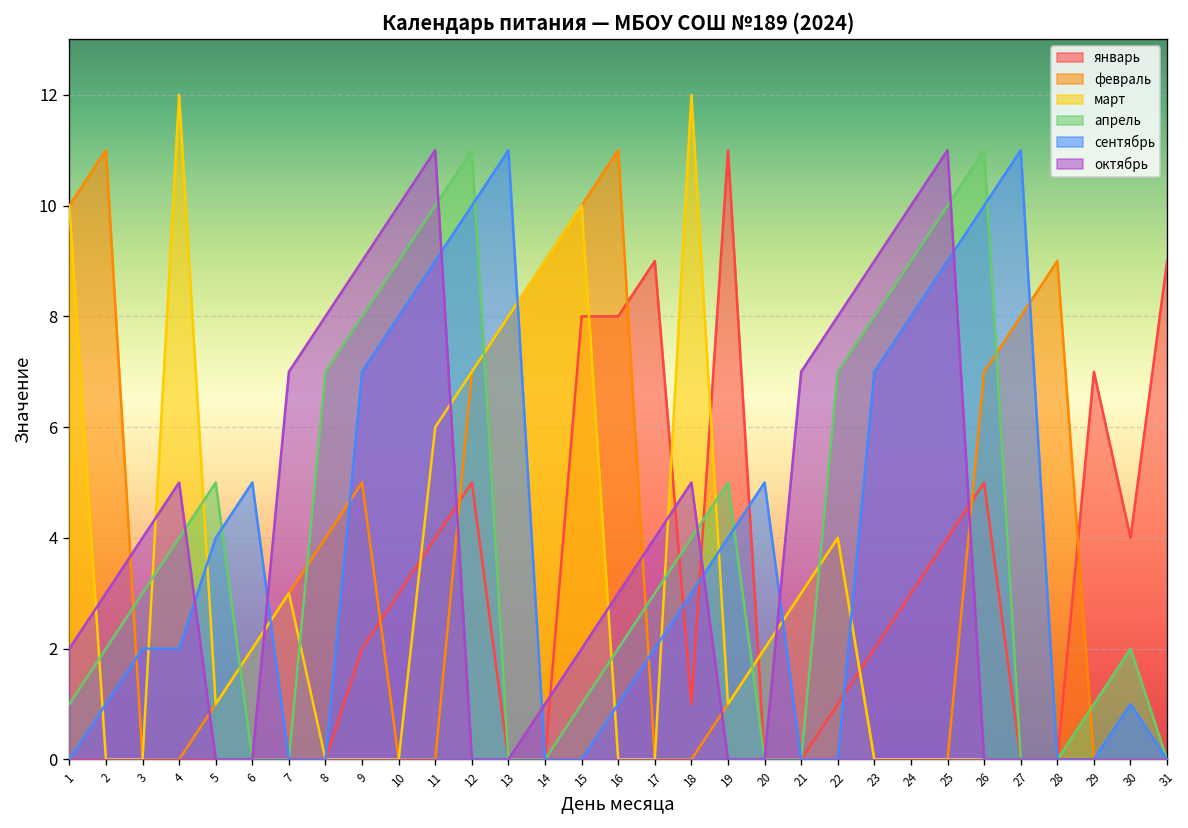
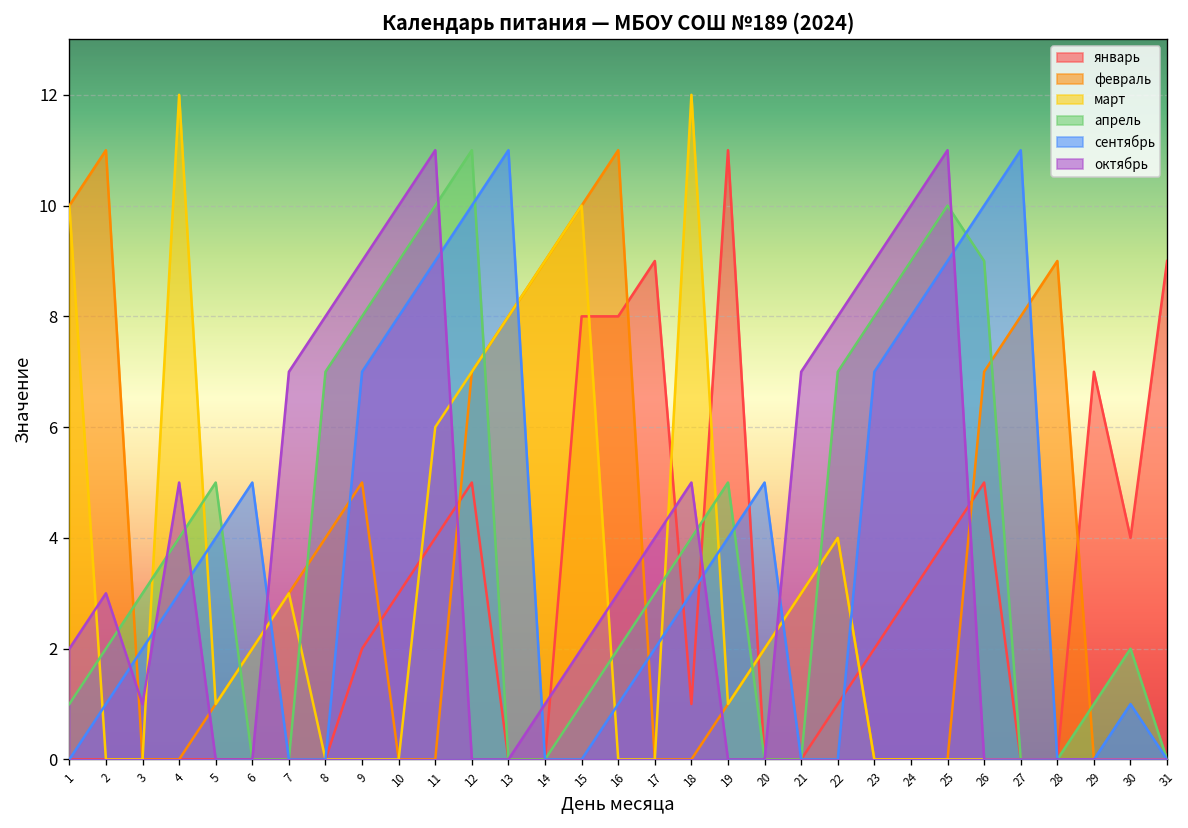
  {
    "январь": {
      "9": 2,
      "10": 3,
      "11": 4,
      "12": 5,
      "15": 8,
      "16": 8,
      "17": 9,
      "18": 1,
      "19": 11,
      "22": 1,
      "23": 2,
      "24": 3,
      "25": 4,
      "26": 5,
      "29": 7,
      "30": 4,
      "31": 9
    },
    "апрель": {
      "1": 1,
      "2": 2,
      "3": 3,
      "4": 4,
      "5": 5,
      "8": 7,
      "9": 8,
      "10": 9,
      "11": 10,
      "12": 11,
      "15": 1,
      "16": 2,
      "17": 3,
      "18": 4,
      "19": 5,
      "22": 7,
      "23": 8,
      "24": 9,
      "25": 10,
-     "26": 11,
+     "26": 9,
      "29": 1,
      "30": 2
    },
    "сентябрь": {
      "2": 1,
      "3": 2,
-     "4": 2,
+     "4": 3,
      "5": 4,
      "6": 5,
      "9": 7,
      "10": 8,
      "11": 9,
      "12": 10,
      "13": 11,
      "15": 0,
      "16": 1,
      "17": 2,
      "18": 3,
      "19": 4,
      "20": 5,
      "22": 0,
      "23": 7,
      "24": 8,
      "25": 9,
      "26": 10,
      "27": 11,
      "30": 1
    },
    "октябрь": {
      "1": 2,
      "2": 3,
-     "3": 4,
+     "3": 1,
      "4": 5,
      "7": 7,
      "8": 8,
      "9": 9,
      "10": 10,
      "11": 11,
      "12": 0,
      "14": 1,
      "15": 2,
      "16": 3,
      "17": 4,
      "18": 5,
      "19": 0,
      "21": 7,
      "22": 8,
      "23": 9,
      "24": 10,
      "25": 11
    }
  }
